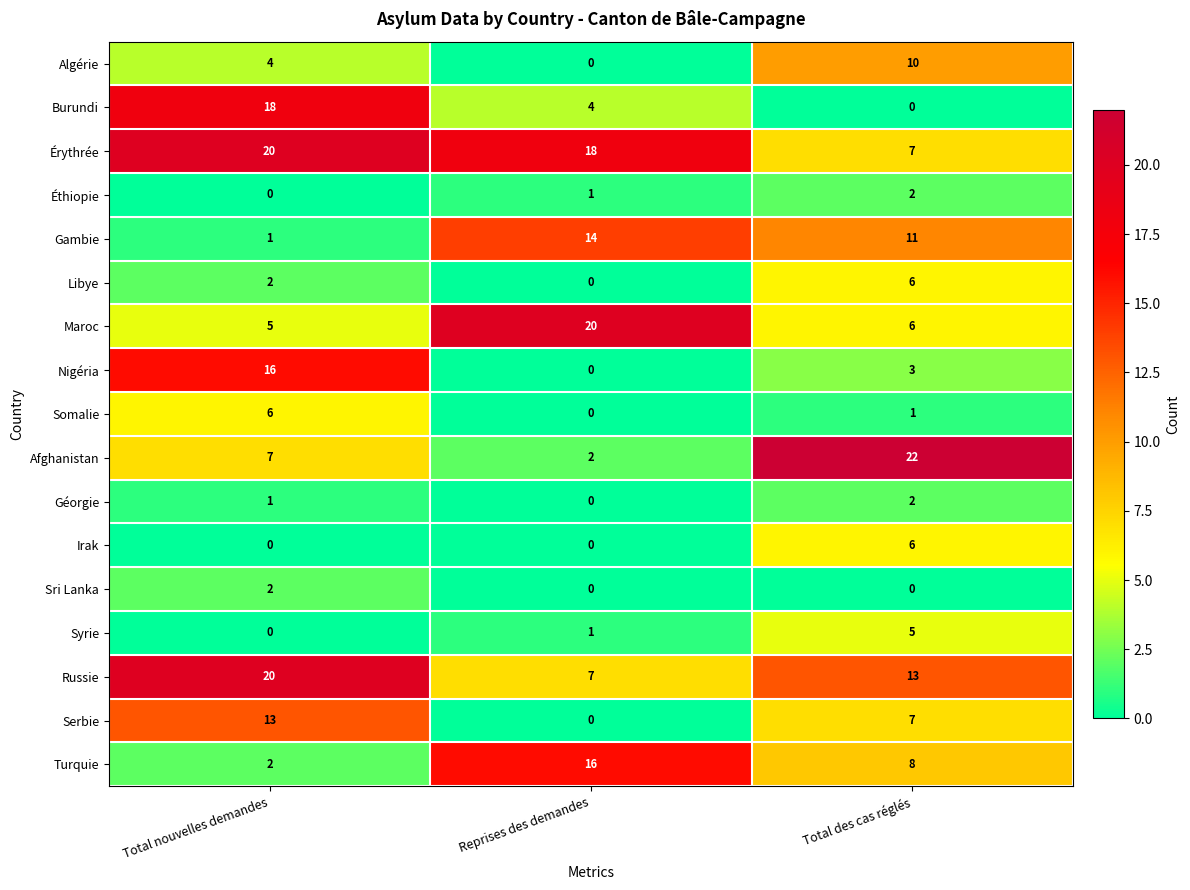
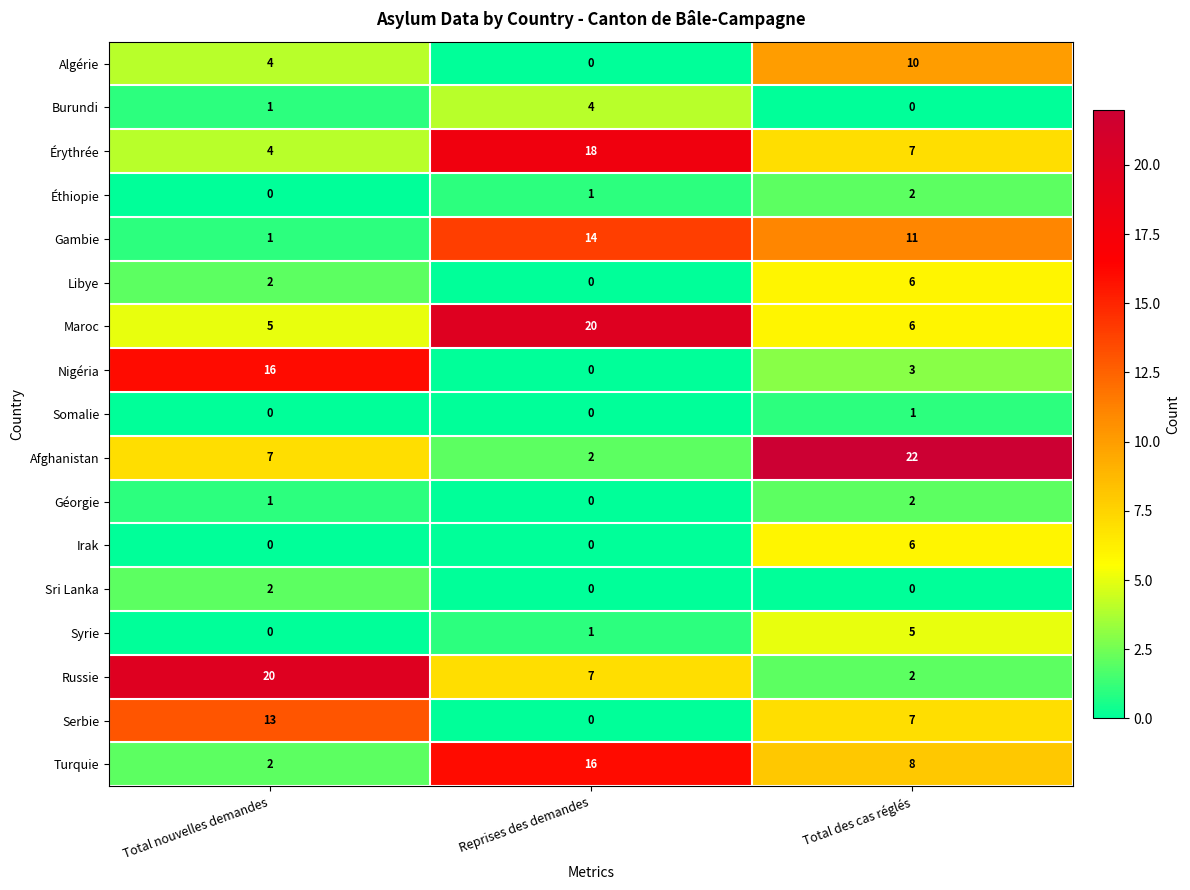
  {
    "Algérie": {
      "Total nouvelles demandes": 4,
      "Reprises des demandes": 0,
      "Total des cas réglés": 10
    },
    "Burundi": {
-     "Total nouvelles demandes": 18,
+     "Total nouvelles demandes": 1,
      "Reprises des demandes": 4,
      "Total des cas réglés": 0
    },
    "Érythrée": {
-     "Total nouvelles demandes": 20,
+     "Total nouvelles demandes": 4,
      "Reprises des demandes": 18,
      "Total des cas réglés": 7
    },
    "Éthiopie": {
      "Total nouvelles demandes": 0,
      "Reprises des demandes": 1,
      "Total des cas réglés": 2
    },
    "Gambie": {
      "Total nouvelles demandes": 1,
      "Reprises des demandes": 14,
      "Total des cas réglés": 11
    },
    "Libye": {
      "Total nouvelles demandes": 2,
      "Reprises des demandes": 0,
      "Total des cas réglés": 6
    },
    "Maroc": {
      "Total nouvelles demandes": 5,
      "Reprises des demandes": 20,
      "Total des cas réglés": 6
    },
    "Nigéria": {
      "Total nouvelles demandes": 16,
      "Reprises des demandes": 0,
      "Total des cas réglés": 3
    },
    "Somalie": {
-     "Total nouvelles demandes": 6,
+     "Total nouvelles demandes": 0,
      "Reprises des demandes": 0,
      "Total des cas réglés": 1
    },
    "Afghanistan": {
      "Total nouvelles demandes": 7,
      "Reprises des demandes": 2,
      "Total des cas réglés": 22
    },
    "Géorgie": {
      "Total nouvelles demandes": 1,
      "Reprises des demandes": 0,
      "Total des cas réglés": 2
    },
    "Irak": {
      "Total nouvelles demandes": 0,
      "Reprises des demandes": 0,
      "Total des cas réglés": 6
    },
    "Sri Lanka": {
      "Total nouvelles demandes": 2,
      "Reprises des demandes": 0,
      "Total des cas réglés": 0
    },
    "Syrie": {
      "Total nouvelles demandes": 0,
      "Reprises des demandes": 1,
      "Total des cas réglés": 5
    },
    "Russie": {
      "Total nouvelles demandes": 20,
      "Reprises des demandes": 7,
-     "Total des cas réglés": 13
+     "Total des cas réglés": 2
    },
    "Serbie": {
      "Total nouvelles demandes": 13,
      "Reprises des demandes": 0,
      "Total des cas réglés": 7
    },
    "Turquie": {
      "Total nouvelles demandes": 2,
      "Reprises des demandes": 16,
      "Total des cas réglés": 8
    }
  }
